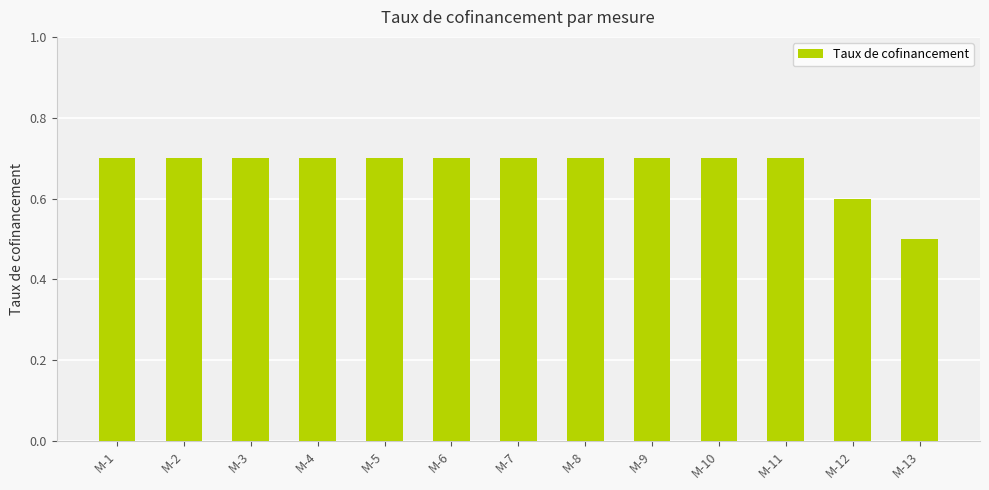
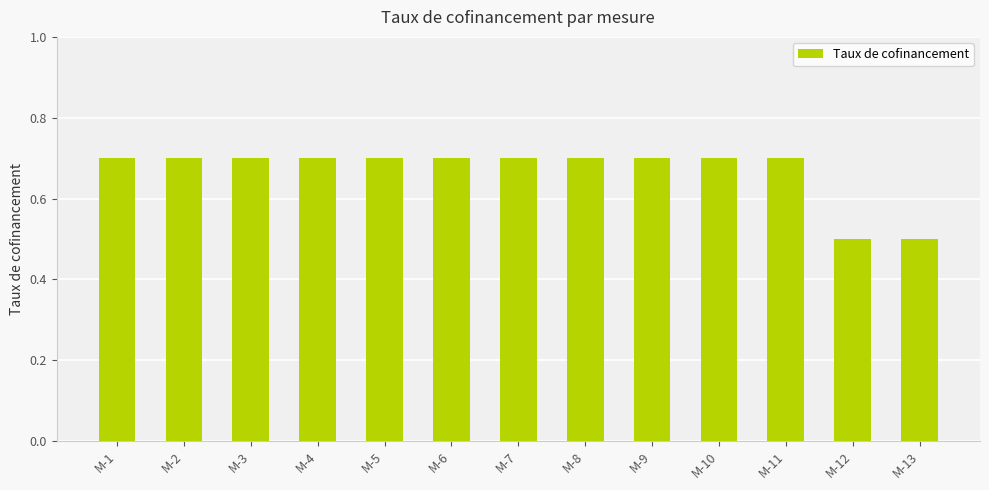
  {
    "M-1": 0.7,
    "M-2": 0.7,
    "M-3": 0.7,
    "M-4": 0.7,
    "M-5": 0.7,
    "M-6": 0.7,
    "M-7": 0.7,
    "M-8": 0.7,
    "M-9": 0.7,
    "M-10": 0.7,
    "M-11": 0.7,
-   "M-12": 0.6,
+   "M-12": 0.5,
    "M-13": 0.5
  }
